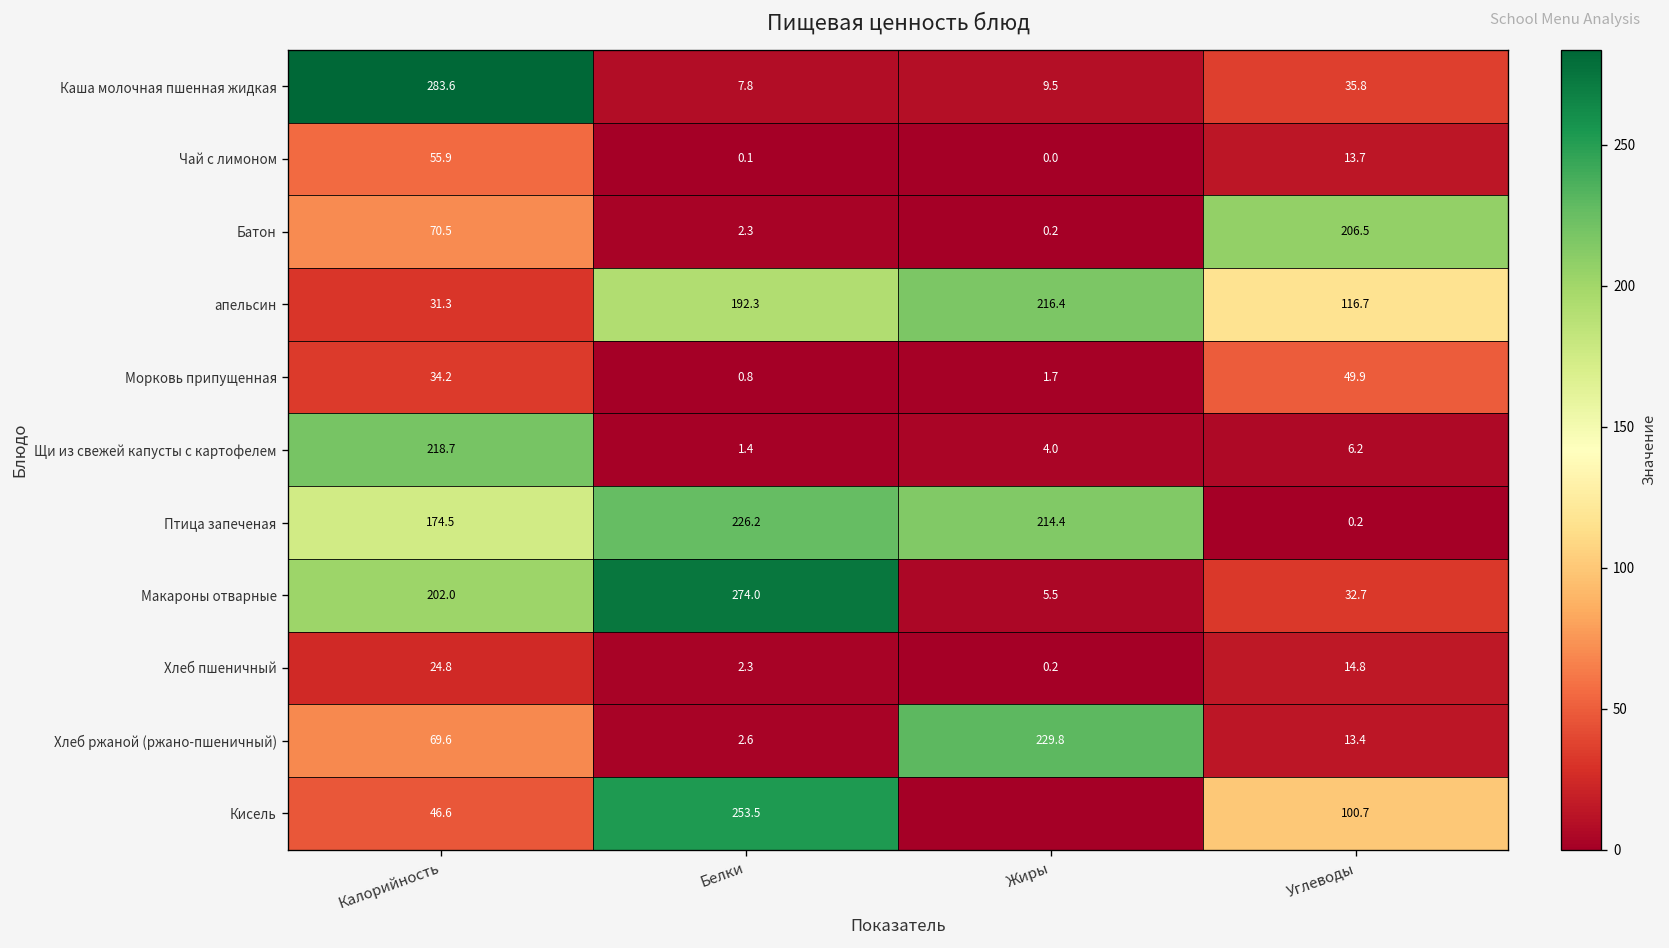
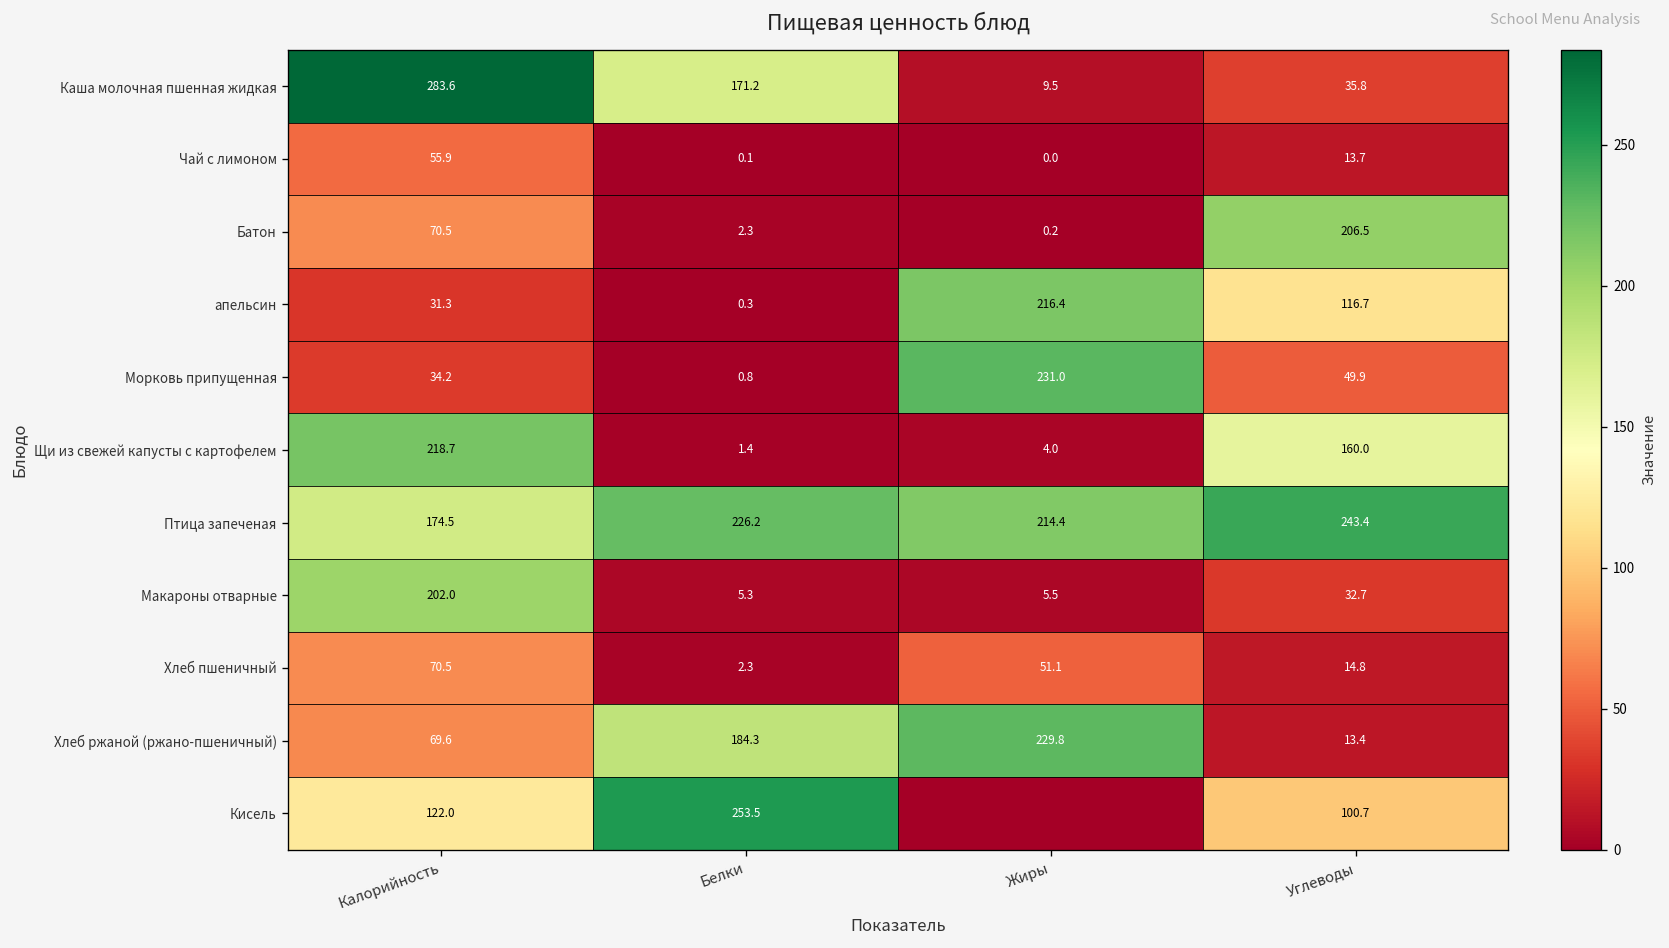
  {
    "Каша молочная пшенная жидкая": {
      "Калорийность": 283.6,
-     "Белки": 7.8,
+     "Белки": 171.2,
      "Жиры": 9.5,
      "Углеводы": 35.8
    },
    "Чай с лимоном": {
      "Калорийность": 55.9,
      "Белки": 0.1,
      "Жиры": 0.0,
      "Углеводы": 13.7
    },
    "Батон": {
      "Калорийность": 70.5,
      "Белки": 2.3,
      "Жиры": 0.2,
      "Углеводы": 206.5
    },
    "апельсин": {
      "Калорийность": 31.3,
-     "Белки": 192.3,
+     "Белки": 0.3,
      "Жиры": 216.4,
      "Углеводы": 116.7
    },
    "Морковь припущенная": {
      "Калорийность": 34.2,
      "Белки": 0.8,
-     "Жиры": 1.7,
+     "Жиры": 231.0,
      "Углеводы": 49.9
    },
    "Щи из свежей капусты с картофелем": {
      "Калорийность": 218.7,
      "Белки": 1.4,
      "Жиры": 4.0,
-     "Углеводы": 6.2
+     "Углеводы": 160.0
    },
    "Птица запеченая": {
      "Калорийность": 174.5,
      "Белки": 226.2,
      "Жиры": 214.4,
-     "Углеводы": 0.2
+     "Углеводы": 243.4
    },
    "Макароны отварные": {
      "Калорийность": 202.0,
-     "Белки": 274.0,
+     "Белки": 5.3,
      "Жиры": 5.5,
      "Углеводы": 32.7
    },
    "Хлеб пшеничный": {
-     "Калорийность": 24.8,
+     "Калорийность": 70.5,
      "Белки": 2.3,
-     "Жиры": 0.2,
+     "Жиры": 51.1,
      "Углеводы": 14.8
    },
    "Хлеб ржаной (ржано-пшеничный)": {
      "Калорийность": 69.6,
-     "Белки": 2.6,
+     "Белки": 184.3,
      "Жиры": 229.8,
      "Углеводы": 13.4
    },
    "Кисель": {
-     "Калорийность": 46.6,
+     "Калорийность": 122.0,
      "Белки": 253.5,
      "Углеводы": 100.7
    }
  }
